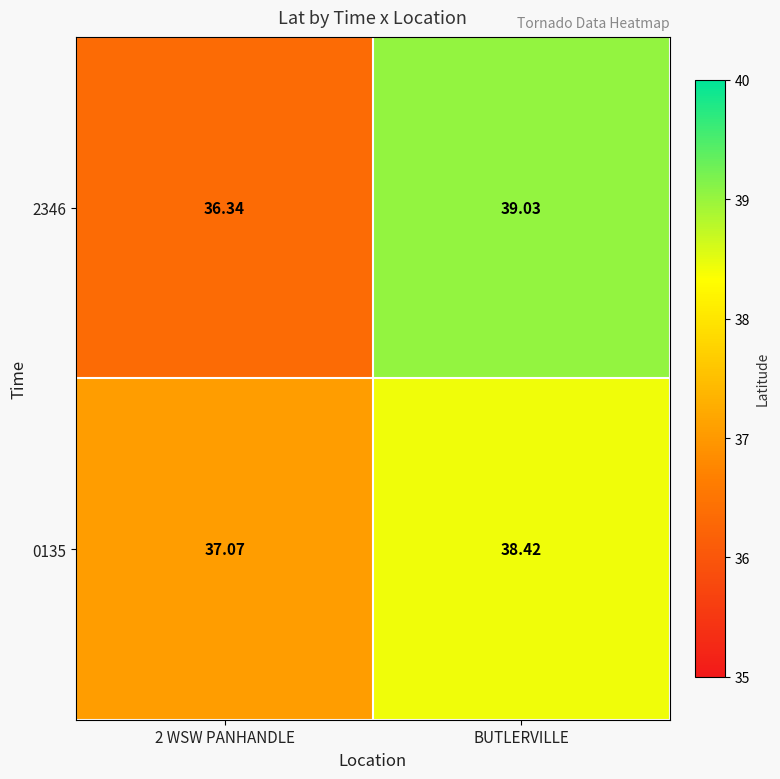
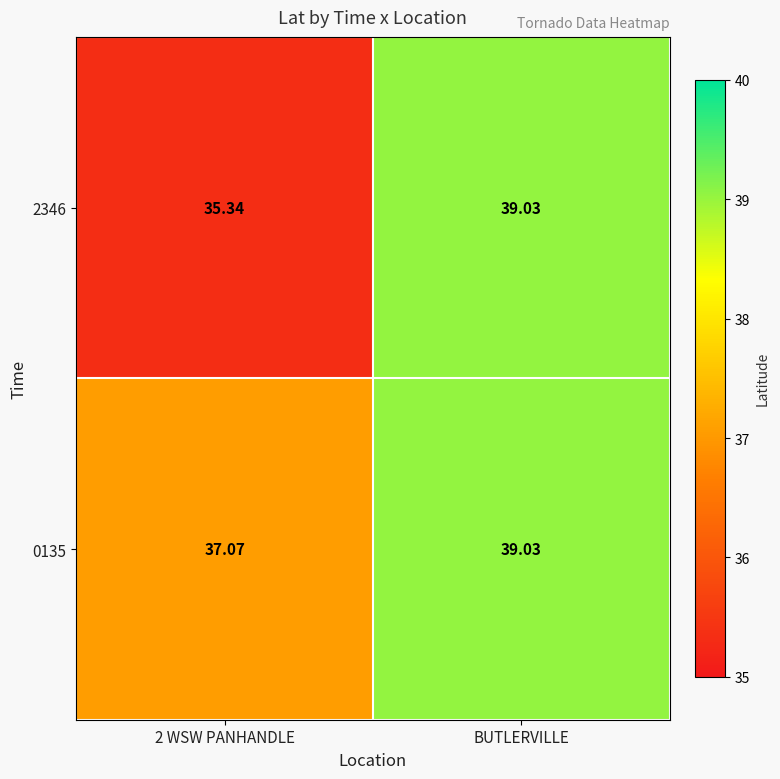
  {
    "2346": {
-     "2 WSW PANHANDLE": 36.34,
+     "2 WSW PANHANDLE": 35.34,
      "BUTLERVILLE": 39.03
    },
    "0135": {
      "2 WSW PANHANDLE": 37.07,
-     "BUTLERVILLE": 38.42
+     "BUTLERVILLE": 39.03
    }
  }
